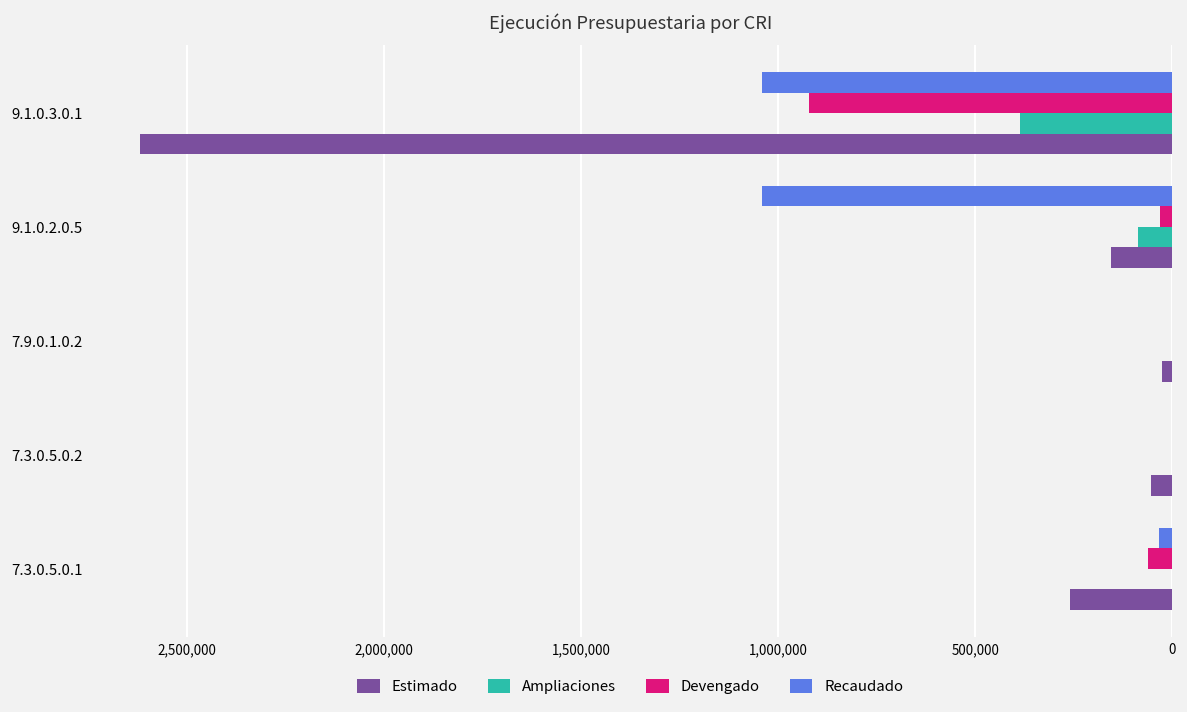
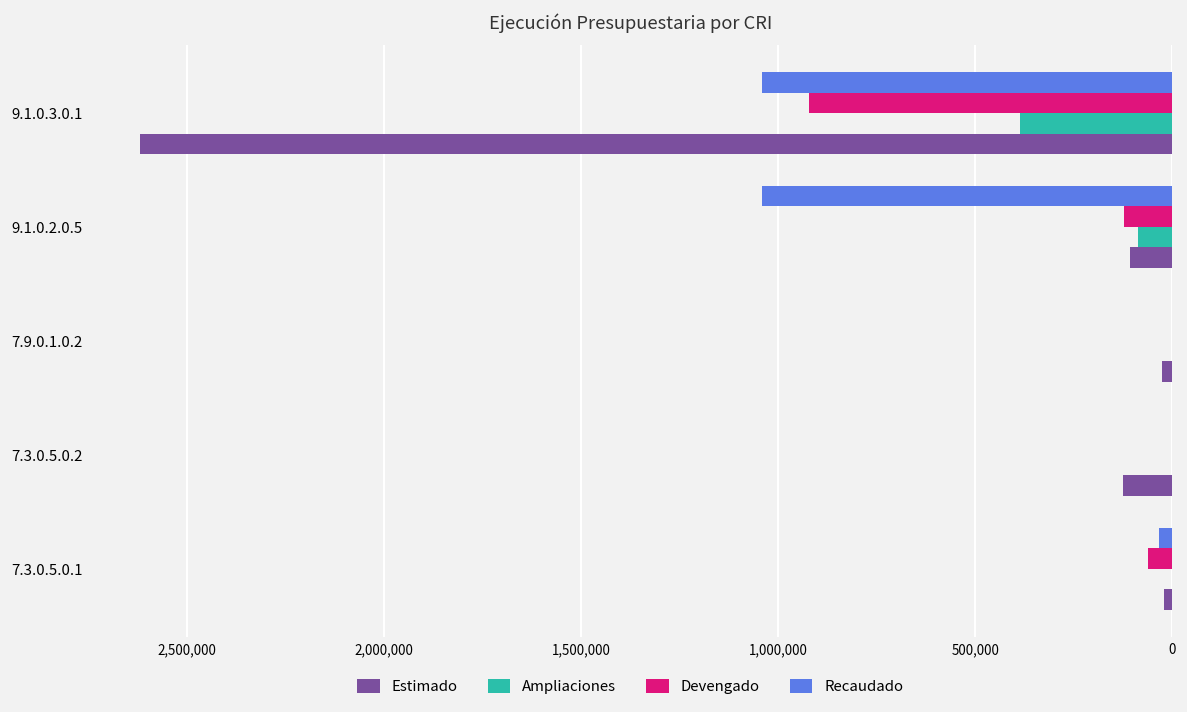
  {
    "Estimado": {
      "9.1.0.3.0.1": "2,620,000",
-     "9.1.0.2.0.5": "150,000",
+     "9.1.0.2.0.5": "110,000",
      "7.9.0.1.0.2": "30,000",
-     "7.3.0.5.0.2": "50,000",
-     "7.3.0.5.0.1": "260,000"
+     "7.3.0.5.0.2": "130,000",
+     "7.3.0.5.0.1": "20,000"
    },
    "Ampliaciones": {
      "9.1.0.3.0.1": "390,000",
      "9.1.0.2.0.5": "90,000",
      "7.9.0.1.0.2": "0",
      "7.3.0.5.0.2": "0",
      "7.3.0.5.0.1": "0"
    },
    "Devengado": {
      "9.1.0.3.0.1": "920,000",
-     "9.1.0.2.0.5": "30,000",
+     "9.1.0.2.0.5": "120,000",
      "7.9.0.1.0.2": "0",
      "7.3.0.5.0.2": "0",
      "7.3.0.5.0.1": "60,000"
    },
    "Recaudado": {
      "9.1.0.3.0.1": "1,040,000",
      "9.1.0.2.0.5": "1,040,000",
      "7.9.0.1.0.2": "0",
      "7.3.0.5.0.2": "0",
      "7.3.0.5.0.1": "30,000"
    }
  }
